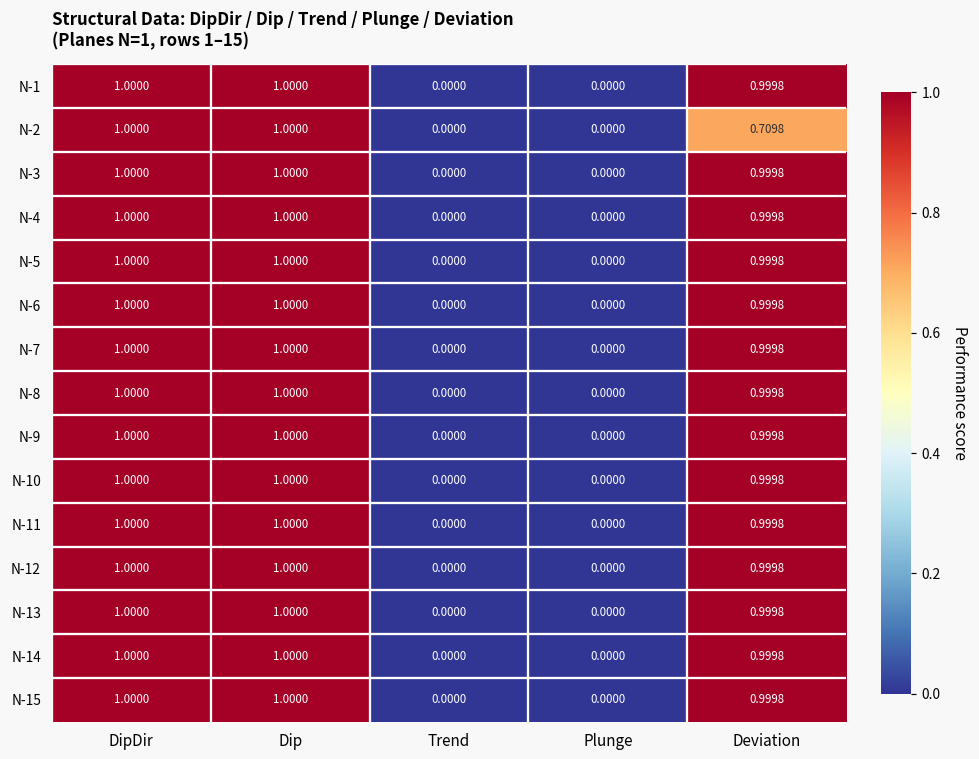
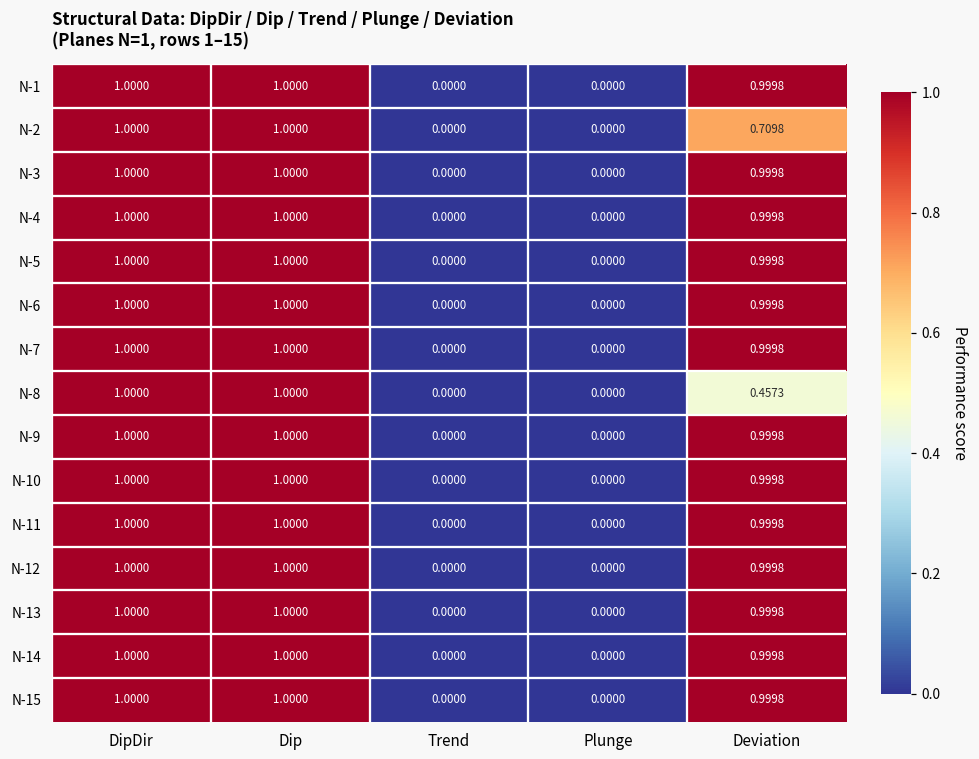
  {
    "N-1": {
      "DipDir": 1.0000,
      "Dip": 1.0000,
      "Trend": 0.0000,
      "Plunge": 0.0000,
      "Deviation": 0.9998
    },
    "N-2": {
      "DipDir": 1.0000,
      "Dip": 1.0000,
      "Trend": 0.0000,
      "Plunge": 0.0000,
      "Deviation": 0.7098
    },
    "N-3": {
      "DipDir": 1.0000,
      "Dip": 1.0000,
      "Trend": 0.0000,
      "Plunge": 0.0000,
      "Deviation": 0.9998
    },
    "N-4": {
      "DipDir": 1.0000,
      "Dip": 1.0000,
      "Trend": 0.0000,
      "Plunge": 0.0000,
      "Deviation": 0.9998
    },
    "N-5": {
      "DipDir": 1.0000,
      "Dip": 1.0000,
      "Trend": 0.0000,
      "Plunge": 0.0000,
      "Deviation": 0.9998
    },
    "N-6": {
      "DipDir": 1.0000,
      "Dip": 1.0000,
      "Trend": 0.0000,
      "Plunge": 0.0000,
      "Deviation": 0.9998
    },
    "N-7": {
      "DipDir": 1.0000,
      "Dip": 1.0000,
      "Trend": 0.0000,
      "Plunge": 0.0000,
      "Deviation": 0.9998
    },
    "N-8": {
      "DipDir": 1.0000,
      "Dip": 1.0000,
      "Trend": 0.0000,
      "Plunge": 0.0000,
-     "Deviation": 0.9998
+     "Deviation": 0.4573
    },
    "N-9": {
      "DipDir": 1.0000,
      "Dip": 1.0000,
      "Trend": 0.0000,
      "Plunge": 0.0000,
      "Deviation": 0.9998
    },
    "N-10": {
      "DipDir": 1.0000,
      "Dip": 1.0000,
      "Trend": 0.0000,
      "Plunge": 0.0000,
      "Deviation": 0.9998
    },
    "N-11": {
      "DipDir": 1.0000,
      "Dip": 1.0000,
      "Trend": 0.0000,
      "Plunge": 0.0000,
      "Deviation": 0.9998
    },
    "N-12": {
      "DipDir": 1.0000,
      "Dip": 1.0000,
      "Trend": 0.0000,
      "Plunge": 0.0000,
      "Deviation": 0.9998
    },
    "N-13": {
      "DipDir": 1.0000,
      "Dip": 1.0000,
      "Trend": 0.0000,
      "Plunge": 0.0000,
      "Deviation": 0.9998
    },
    "N-14": {
      "DipDir": 1.0000,
      "Dip": 1.0000,
      "Trend": 0.0000,
      "Plunge": 0.0000,
      "Deviation": 0.9998
    },
    "N-15": {
      "DipDir": 1.0000,
      "Dip": 1.0000,
      "Trend": 0.0000,
      "Plunge": 0.0000,
      "Deviation": 0.9998
    }
  }
